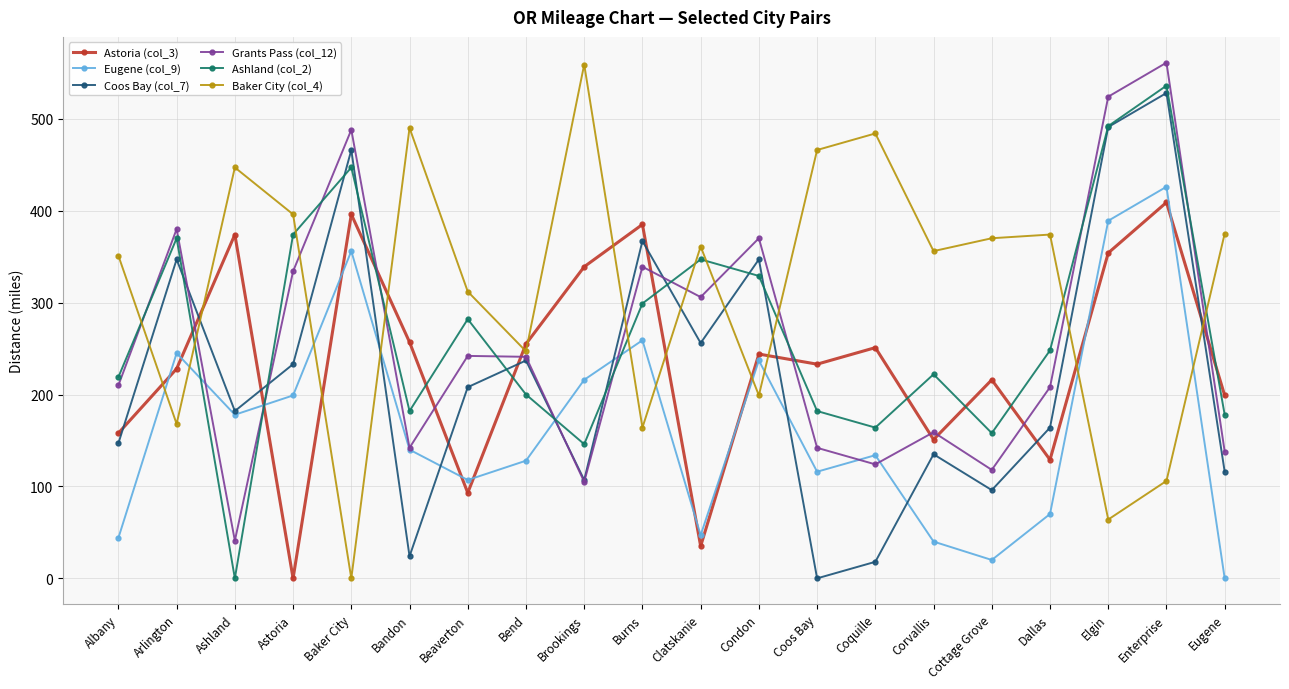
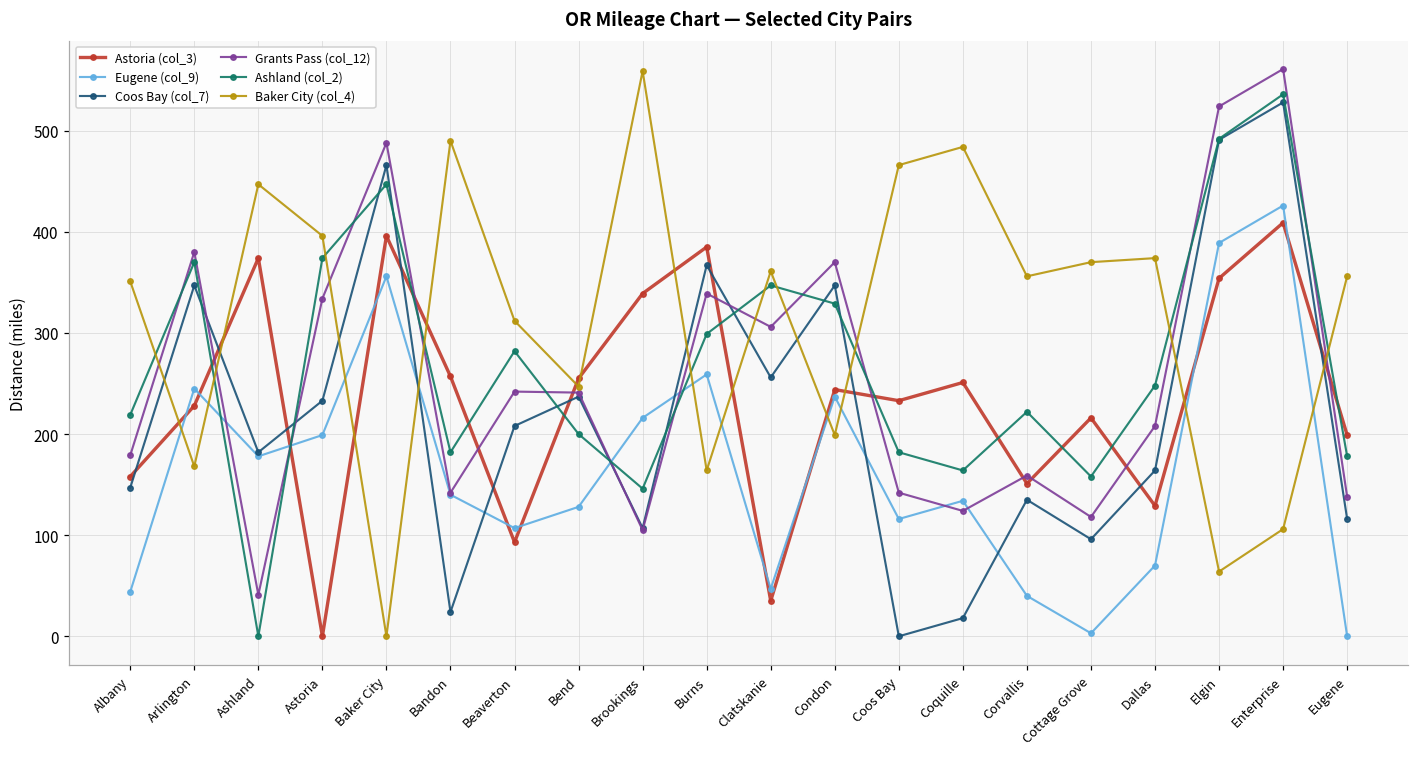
  {
    "Astoria (col_3)": {
      "Albany": 160,
      "Arlington": 230,
      "Ashland": 370,
      "Astoria": 0,
      "Baker City": 400,
      "Bandon": 260,
      "Beaverton": 90,
      "Bend": 260,
      "Brookings": 340,
      "Burns": 390,
      "Clatskanie": 40,
      "Condon": 240,
      "Coos Bay": 230,
      "Coquille": 250,
      "Corvallis": 150,
      "Cottage Grove": 220,
      "Dallas": 130,
      "Elgin": 350,
      "Enterprise": 410,
      "Eugene": 200
    },
    "Eugene (col_9)": {
      "Albany": 40,
      "Arlington": 250,
      "Ashland": 180,
      "Astoria": 200,
      "Baker City": 360,
      "Beaverton": 110,
      "Bend": 130,
      "Brookings": 220,
      "Burns": 260,
      "Clatskanie": 50,
      "Condon": 240,
      "Coos Bay": 120,
      "Coquille": 130,
      "Corvallis": 40,
-     "Cottage Grove": 20,
+     "Cottage Grove": 0,
      "Dallas": 70,
      "Elgin": 390,
      "Enterprise": 430,
      "Eugene": 0
    },
    "Grants Pass (col_12)": {
-     "Albany": 210,
+     "Albany": 180,
      "Arlington": 380,
      "Ashland": 40,
      "Astoria": 330,
      "Baker City": 490,
      "Beaverton": 240,
      "Bend": 240,
      "Burns": 340,
      "Clatskanie": 310,
      "Condon": 370,
      "Coos Bay": 140,
      "Coquille": 120,
      "Corvallis": 160,
      "Cottage Grove": 120,
      "Dallas": 210,
      "Elgin": 520,
      "Enterprise": 560,
      "Eugene": 140
    },
    "Baker City (col_4)": {
      "Albany": 350,
      "Arlington": 170,
      "Ashland": 450,
      "Astoria": 400,
      "Baker City": 0,
      "Bandon": 490,
      "Beaverton": 310,
      "Bend": 250,
      "Brookings": 560,
      "Burns": 160,
      "Clatskanie": 360,
      "Condon": 200,
      "Coos Bay": 470,
      "Coquille": 480,
      "Corvallis": 360,
      "Cottage Grove": 370,
      "Dallas": 370,
      "Elgin": 60,
      "Enterprise": 110,
-     "Eugene": 380
+     "Eugene": 360
    }
  }
